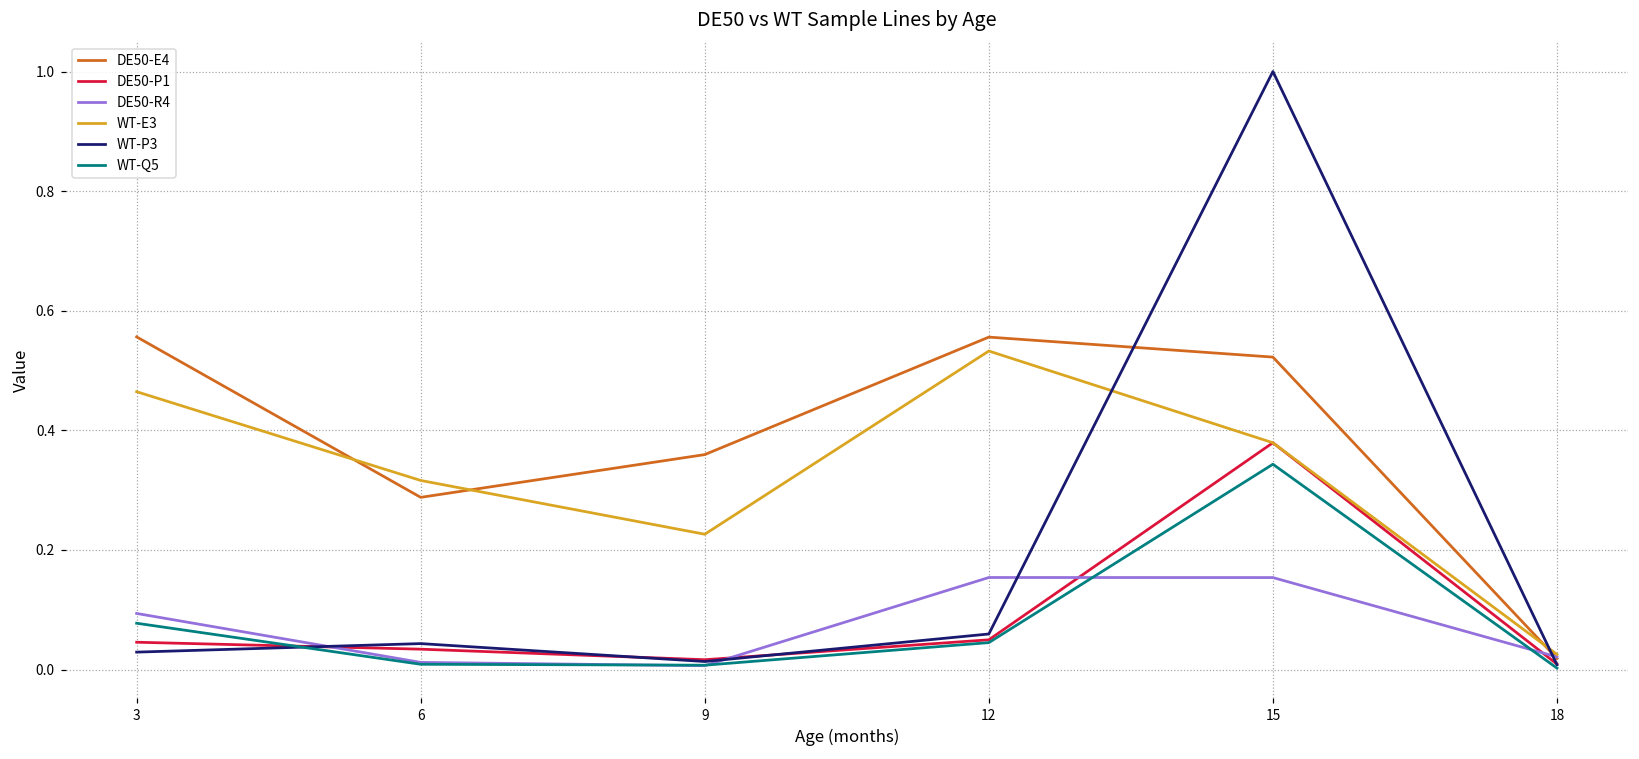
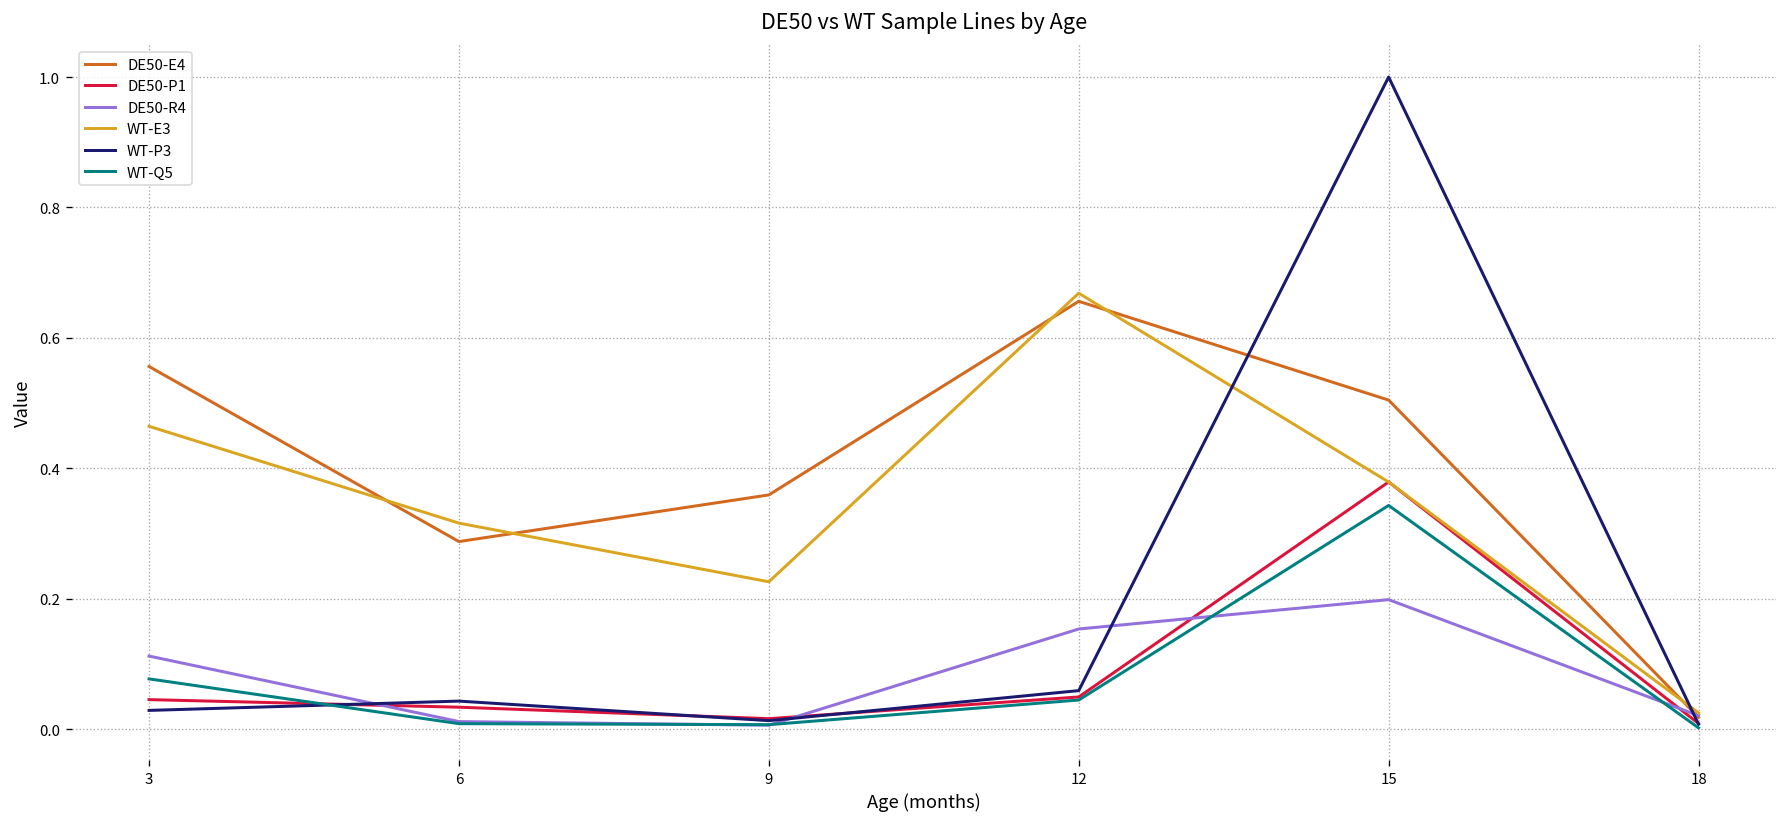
  {
    "DE50-E4": {
      "3": 0.56,
      "6": 0.29,
      "9": 0.36,
-     "12": 0.56,
-     "15": 0.52
+     "12": 0.66,
+     "15": 0.50
    },
    "DE50-P1": {
      "3": 0.05,
      "6": 0.03,
      "12": 0.05
    },
    "DE50-R4": {
-     "3": 0.09,
+     "3": 0.11,
      "12": 0.15,
-     "15": 0.15
+     "15": 0.20
    },
    "WT-E3": {
      "3": 0.46,
      "6": 0.32,
      "9": 0.23,
-     "12": 0.53
+     "12": 0.67
    },
    "WT-P3": {
      "3": 0.03,
      "6": 0.04,
      "12": 0.06,
      "15": 1.00
    },
    "WT-Q5": {
      "3": 0.08,
      "12": 0.05,
      "15": 0.34,
      "18": 0.00
    }
  }
